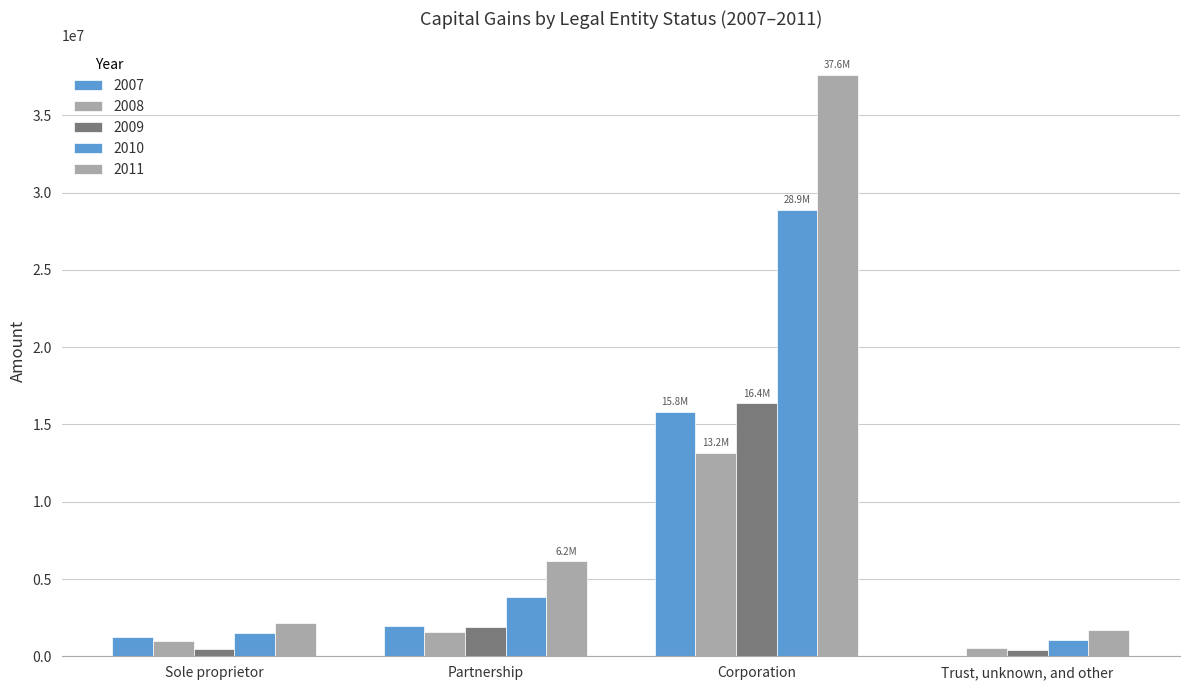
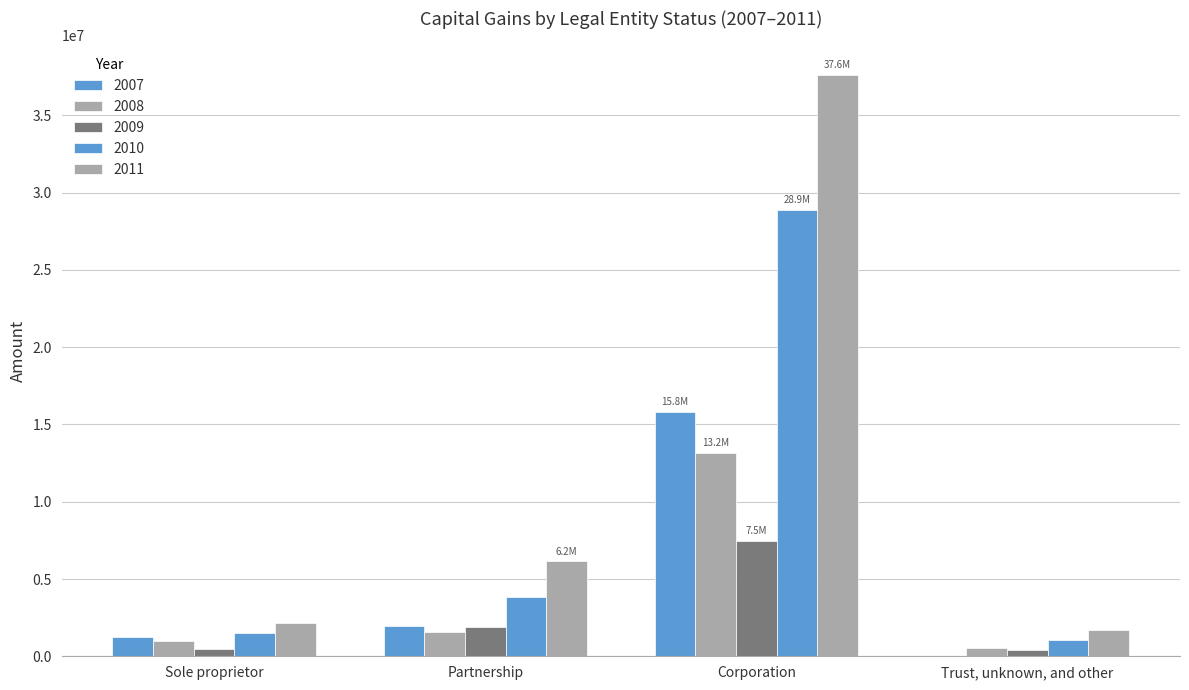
  {
    "2009": {
-     "Corporation": "16.4M"
+     "Corporation": "7.5M"
    }
  }
